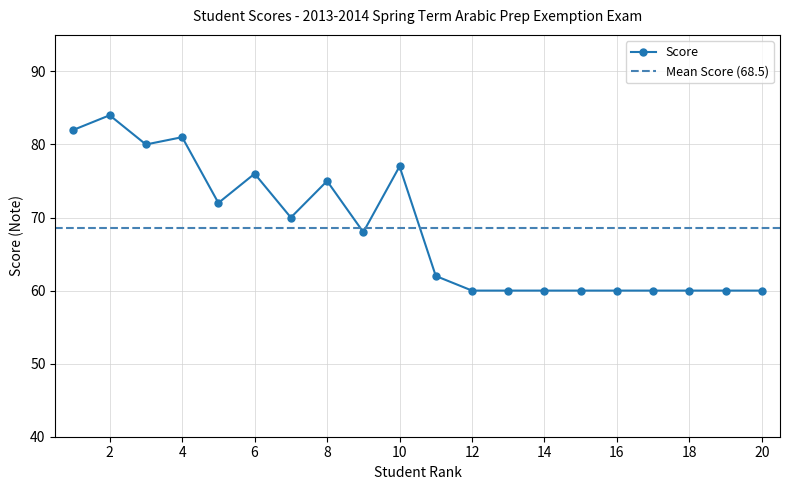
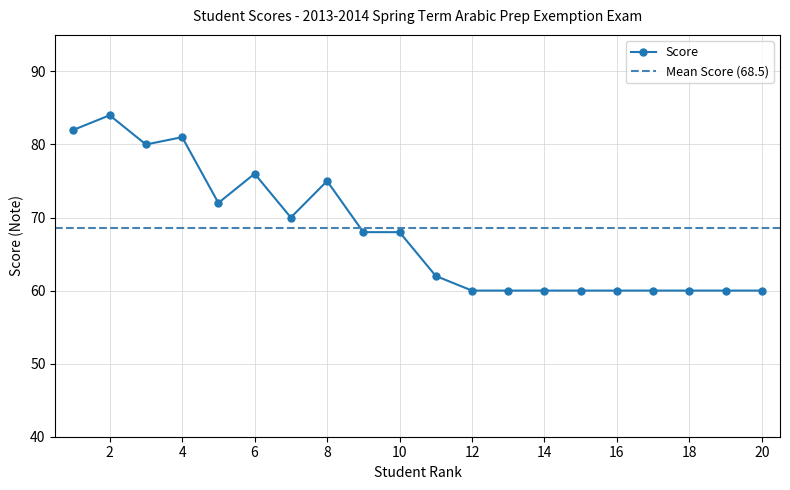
  {
    "2": 84,
    "4": 81,
    "6": 76,
    "8": 75,
-   "10": 77,
+   "10": 68,
    "12": 60,
    "14": 60,
    "16": 60,
    "18": 60,
    "20": 60
  }
